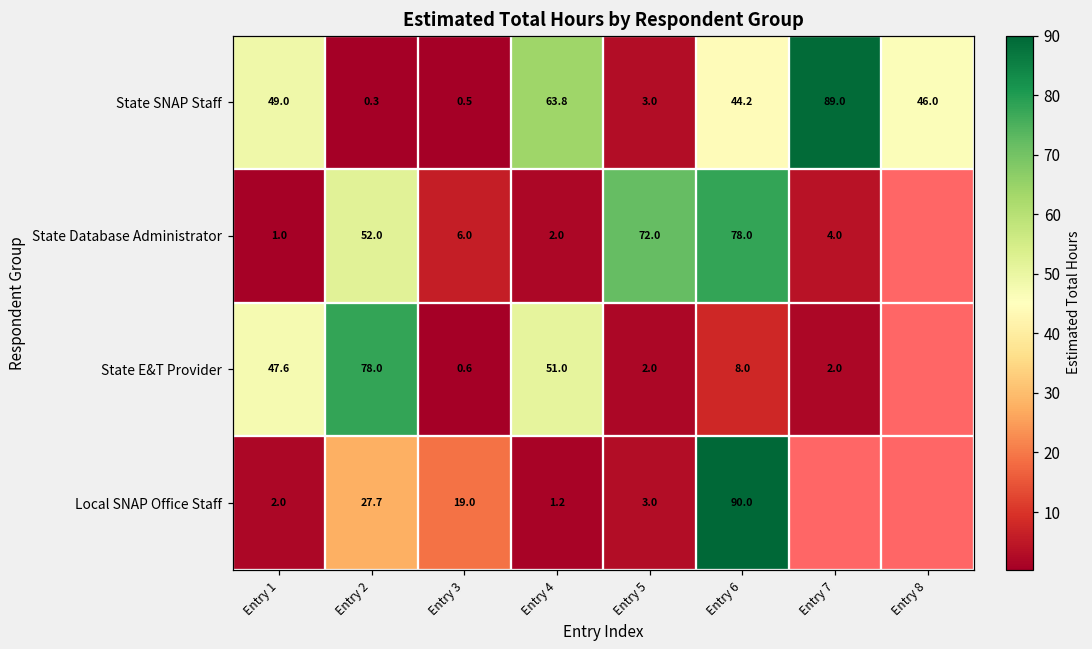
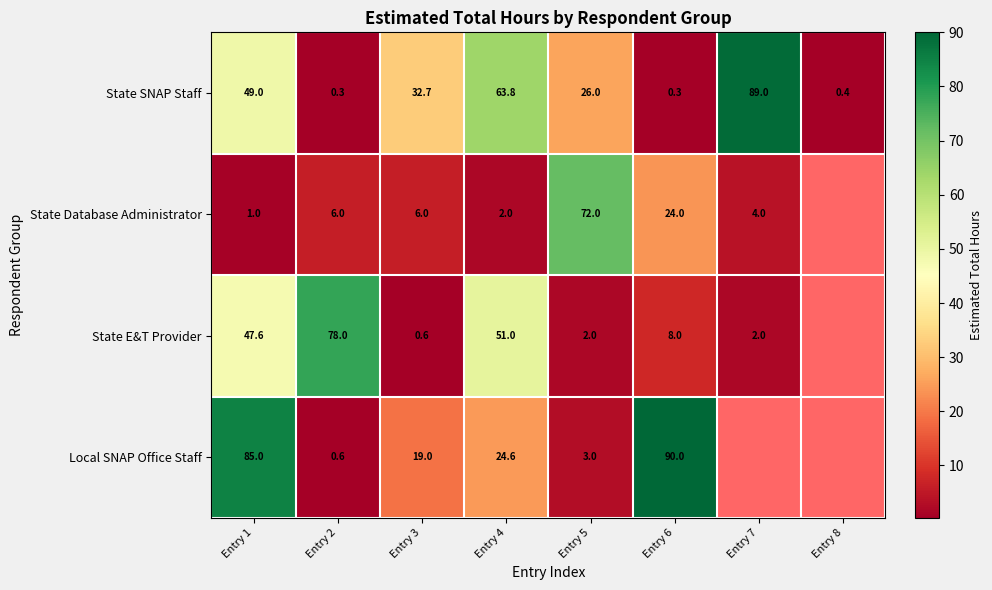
  {
    "State SNAP Staff": {
      "Entry 1": 49.0,
      "Entry 2": 0.3,
-     "Entry 3": 0.5,
+     "Entry 3": 32.7,
      "Entry 4": 63.8,
-     "Entry 5": 3.0,
-     "Entry 6": 44.2,
+     "Entry 5": 26.0,
+     "Entry 6": 0.3,
      "Entry 7": 89.0,
-     "Entry 8": 46.0
+     "Entry 8": 0.4
    },
    "State Database Administrator": {
      "Entry 1": 1.0,
-     "Entry 2": 52.0,
+     "Entry 2": 6.0,
      "Entry 3": 6.0,
      "Entry 4": 2.0,
      "Entry 5": 72.0,
-     "Entry 6": 78.0,
+     "Entry 6": 24.0,
      "Entry 7": 4.0
    },
    "State E&T Provider": {
      "Entry 1": 47.6,
      "Entry 2": 78.0,
      "Entry 3": 0.6,
      "Entry 4": 51.0,
      "Entry 5": 2.0,
      "Entry 6": 8.0,
      "Entry 7": 2.0
    },
    "Local SNAP Office Staff": {
-     "Entry 1": 2.0,
-     "Entry 2": 27.7,
+     "Entry 1": 85.0,
+     "Entry 2": 0.6,
      "Entry 3": 19.0,
-     "Entry 4": 1.2,
+     "Entry 4": 24.6,
      "Entry 5": 3.0,
      "Entry 6": 90.0
    }
  }
